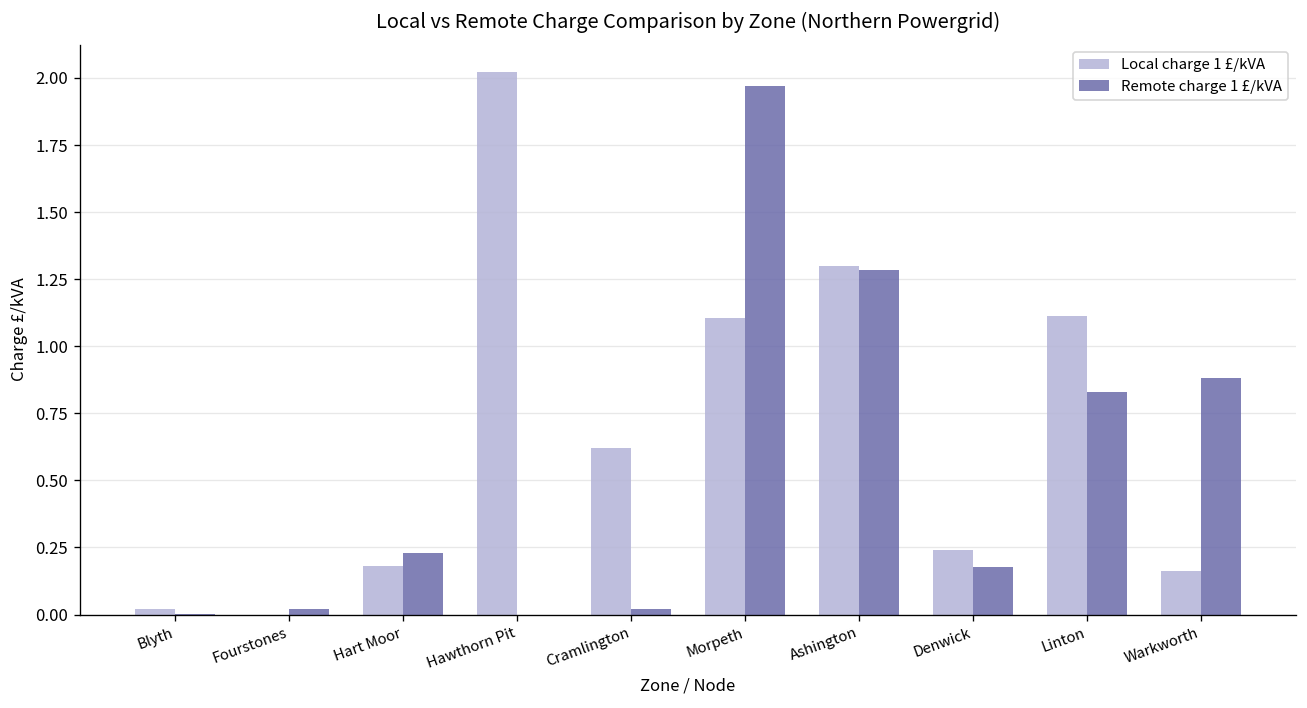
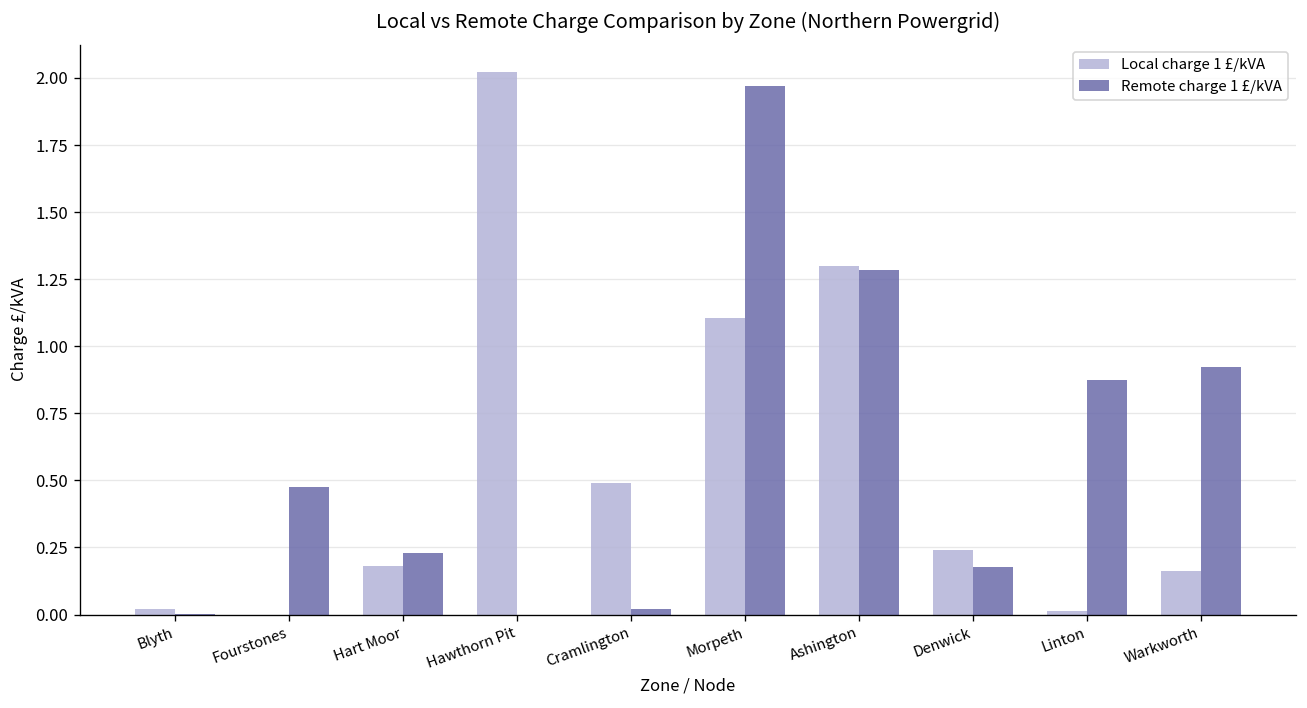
  {
    "Local charge 1 £/kVA": {
      "Blyth": 0.02,
      "Fourstones": 0.00,
      "Hart Moor": 0.18,
      "Hawthorn Pit": 2.02,
-     "Cramlington": 0.62,
+     "Cramlington": 0.49,
      "Morpeth": 1.10,
      "Ashington": 1.30,
      "Denwick": 0.24,
-     "Linton": 1.11,
+     "Linton": 0.01,
      "Warkworth": 0.16
    },
    "Remote charge 1 £/kVA": {
-     "Fourstones": 0.02,
+     "Fourstones": 0.47,
      "Hart Moor": 0.23,
      "Hawthorn Pit": 0.00,
      "Cramlington": 0.02,
      "Morpeth": 1.97,
      "Ashington": 1.28,
      "Denwick": 0.18,
-     "Linton": 0.83,
-     "Warkworth": 0.88
+     "Linton": 0.88,
+     "Warkworth": 0.92
    }
  }
